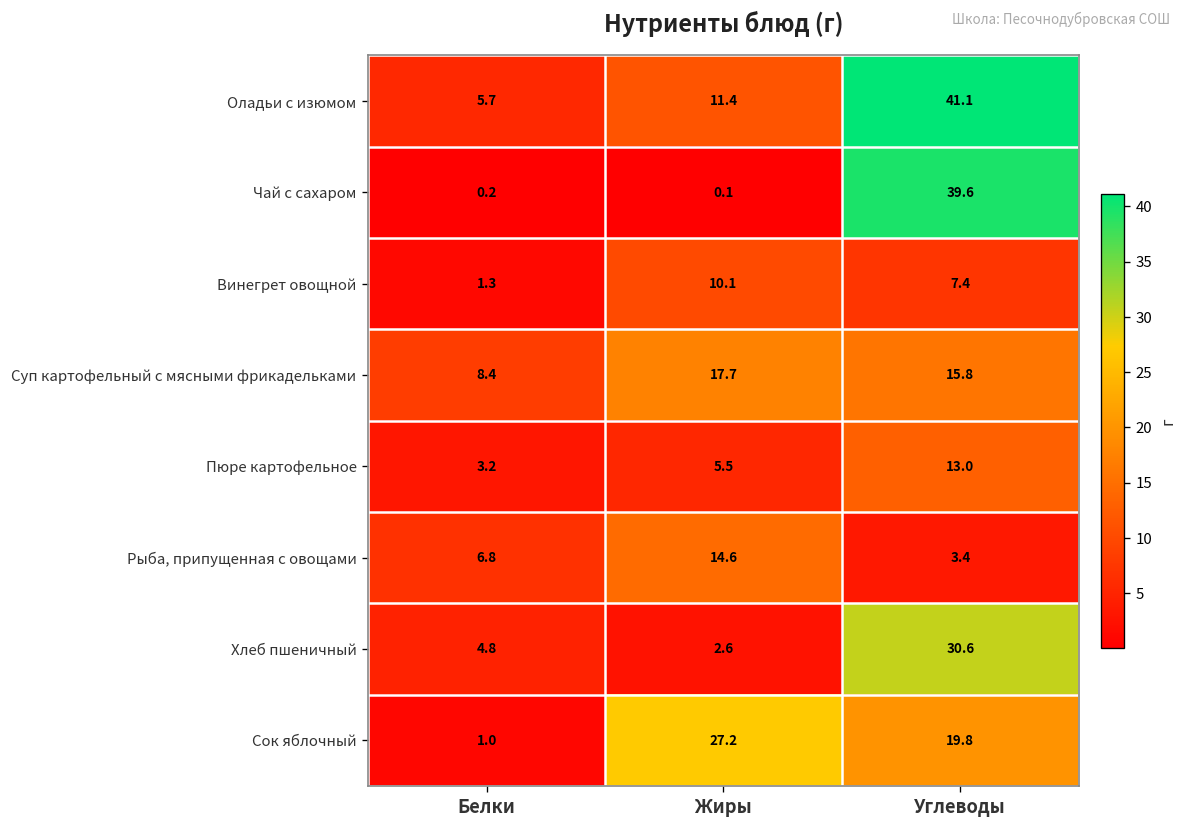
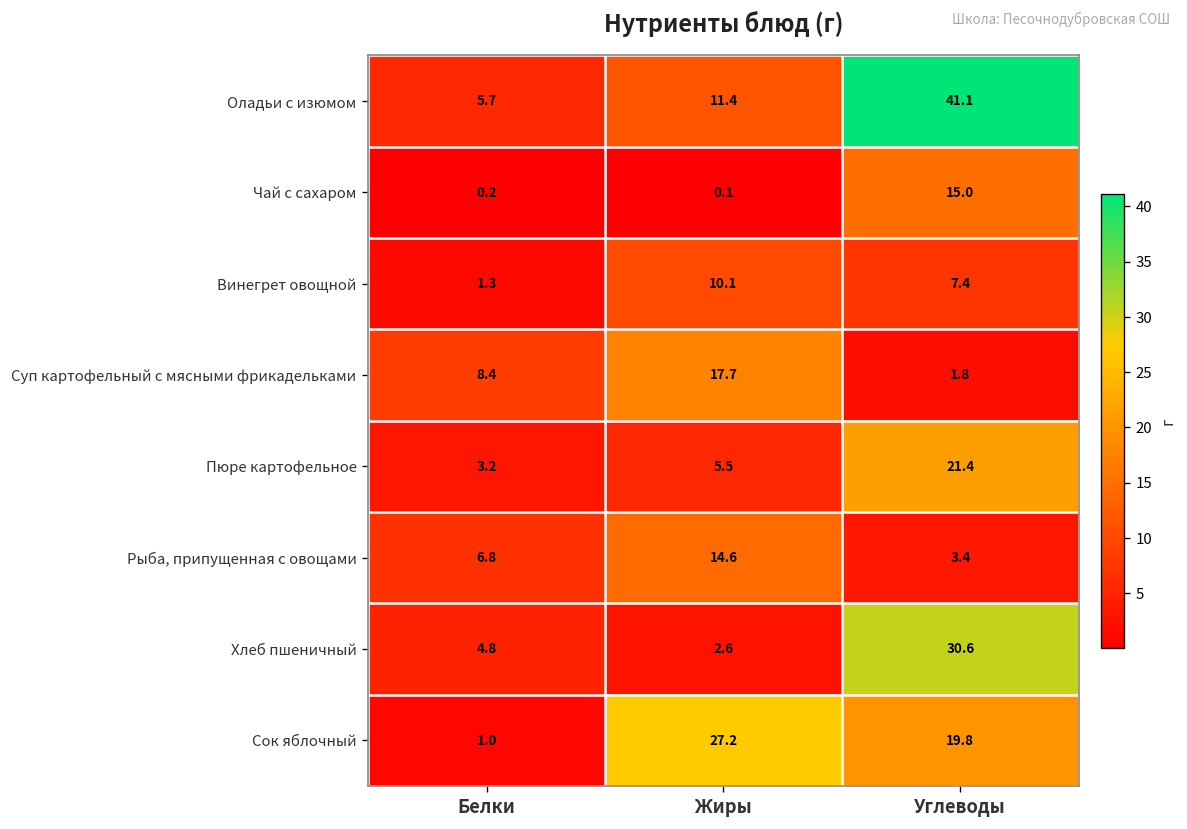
  {
    "Оладьи с изюмом": {
      "Белки": 5.7,
      "Жиры": 11.4,
      "Углеводы": 41.1
    },
    "Чай с сахаром": {
      "Белки": 0.2,
      "Жиры": 0.1,
-     "Углеводы": 39.6
+     "Углеводы": 15.0
    },
    "Винегрет овощной": {
      "Белки": 1.3,
      "Жиры": 10.1,
      "Углеводы": 7.4
    },
    "Суп картофельный с мясными фрикадельками": {
      "Белки": 8.4,
      "Жиры": 17.7,
-     "Углеводы": 15.8
+     "Углеводы": 1.8
    },
    "Пюре картофельное": {
      "Белки": 3.2,
      "Жиры": 5.5,
-     "Углеводы": 13.0
+     "Углеводы": 21.4
    },
    "Рыба, припущенная с овощами": {
      "Белки": 6.8,
      "Жиры": 14.6,
      "Углеводы": 3.4
    },
    "Хлеб пшеничный": {
      "Белки": 4.8,
      "Жиры": 2.6,
      "Углеводы": 30.6
    },
    "Сок яблочный": {
      "Белки": 1.0,
      "Жиры": 27.2,
      "Углеводы": 19.8
    }
  }
